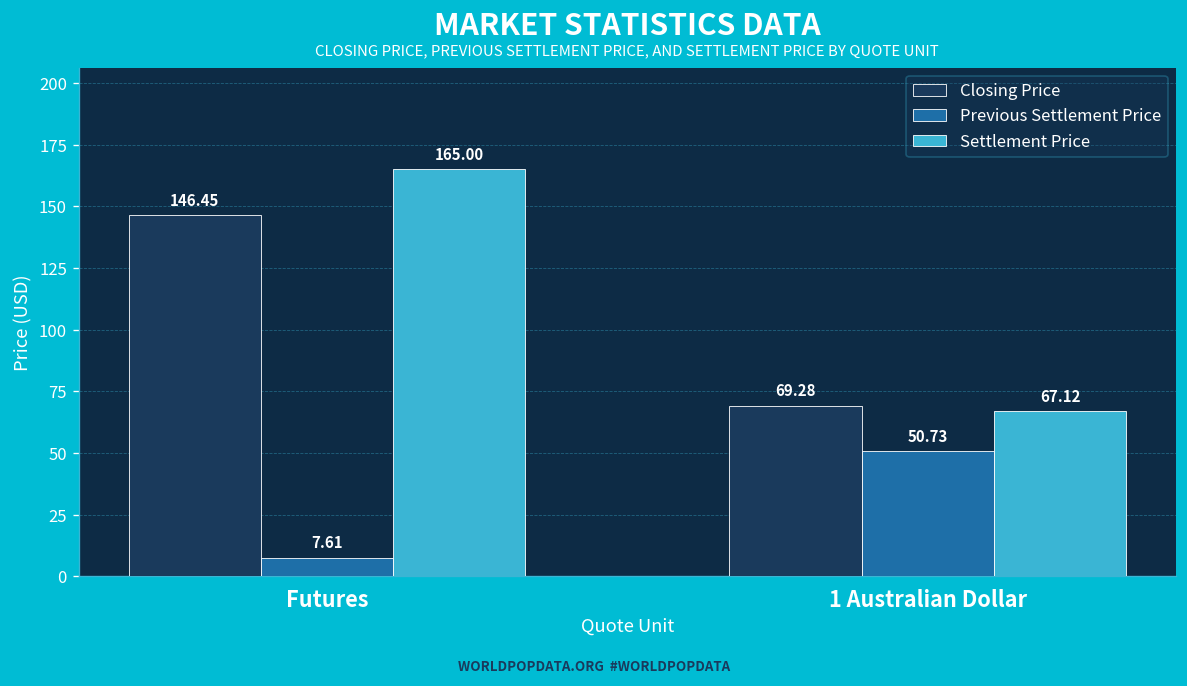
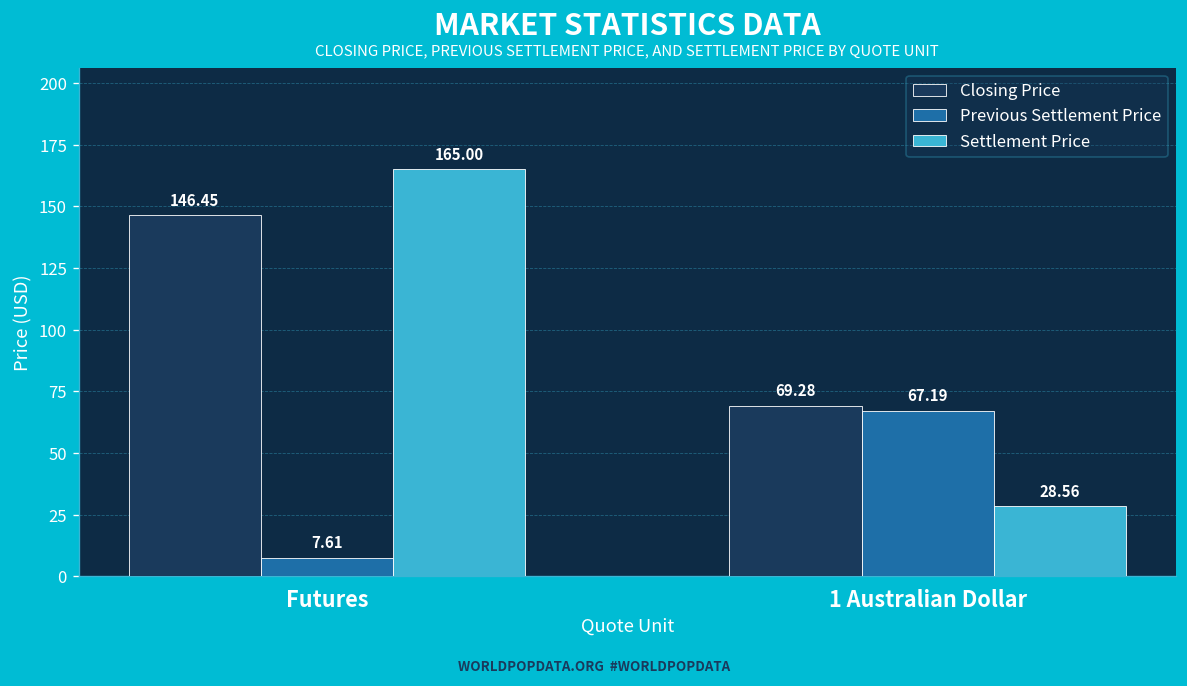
  {
    "Closing Price": {
      "Futures": 146.45,
      "1 Australian Dollar": 69.28
    },
    "Previous Settlement Price": {
      "Futures": 7.61,
-     "1 Australian Dollar": 50.73
+     "1 Australian Dollar": 67.19
    },
    "Settlement Price": {
      "Futures": 165.00,
-     "1 Australian Dollar": 67.12
+     "1 Australian Dollar": 28.56
    }
  }
